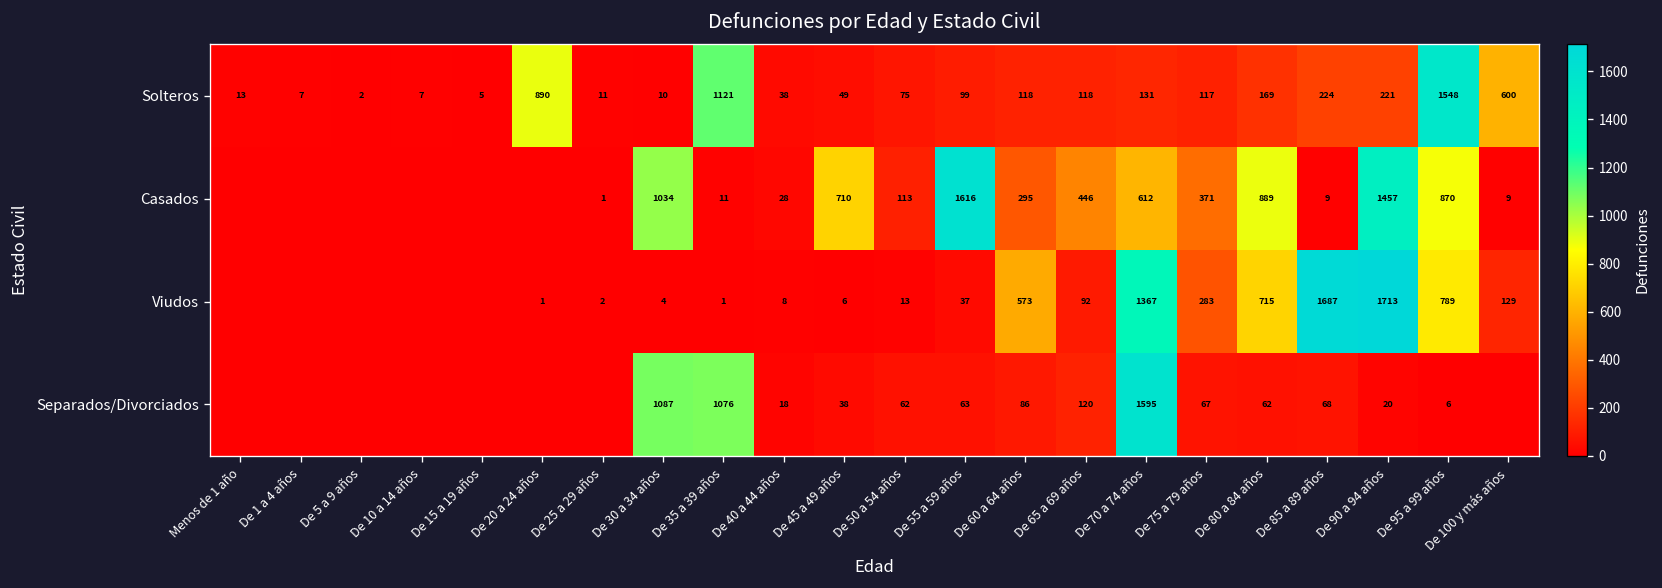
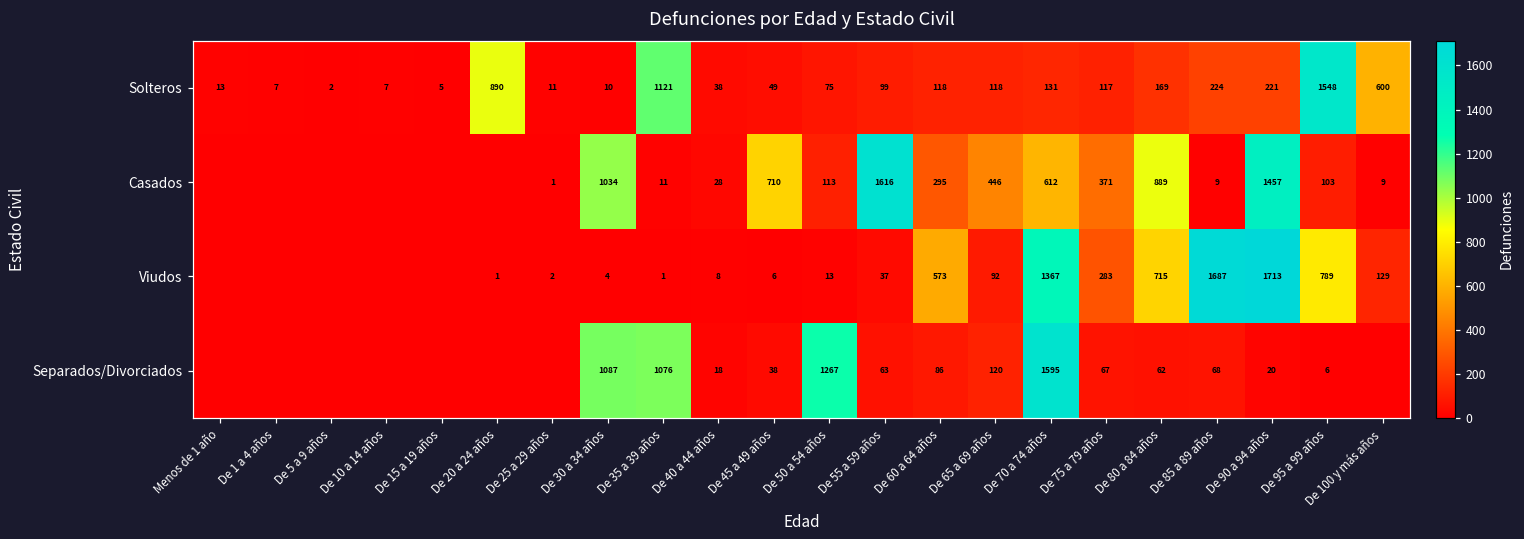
  {
    "Solteros": {
      "Menos de 1 año": 13,
      "De 1 a 4 años": 7,
      "De 5 a 9 años": 2,
      "De 10 a 14 años": 7,
      "De 15 a 19 años": 5,
      "De 20 a 24 años": 890,
      "De 25 a 29 años": 11,
      "De 30 a 34 años": 10,
      "De 35 a 39 años": 1121,
      "De 40 a 44 años": 38,
      "De 45 a 49 años": 49,
      "De 50 a 54 años": 75,
      "De 55 a 59 años": 99,
      "De 60 a 64 años": 118,
      "De 65 a 69 años": 118,
      "De 70 a 74 años": 131,
      "De 75 a 79 años": 117,
      "De 80 a 84 años": 169,
      "De 85 a 89 años": 224,
      "De 90 a 94 años": 221,
      "De 95 a 99 años": 1548,
      "De 100 y más años": 600
    },
    "Casados": {
      "De 25 a 29 años": 1,
      "De 30 a 34 años": 1034,
      "De 35 a 39 años": 11,
      "De 40 a 44 años": 28,
      "De 45 a 49 años": 710,
      "De 50 a 54 años": 113,
      "De 55 a 59 años": 1616,
      "De 60 a 64 años": 295,
      "De 65 a 69 años": 446,
      "De 70 a 74 años": 612,
      "De 75 a 79 años": 371,
      "De 80 a 84 años": 889,
      "De 85 a 89 años": 9,
      "De 90 a 94 años": 1457,
-     "De 95 a 99 años": 870,
+     "De 95 a 99 años": 103,
      "De 100 y más años": 9
    },
    "Viudos": {
      "De 20 a 24 años": 1,
      "De 25 a 29 años": 2,
      "De 30 a 34 años": 4,
      "De 35 a 39 años": 1,
      "De 40 a 44 años": 8,
      "De 45 a 49 años": 6,
      "De 50 a 54 años": 13,
      "De 55 a 59 años": 37,
      "De 60 a 64 años": 573,
      "De 65 a 69 años": 92,
      "De 70 a 74 años": 1367,
      "De 75 a 79 años": 283,
      "De 80 a 84 años": 715,
      "De 85 a 89 años": 1687,
      "De 90 a 94 años": 1713,
      "De 95 a 99 años": 789,
      "De 100 y más años": 129
    },
    "Separados/Divorciados": {
      "De 30 a 34 años": 1087,
      "De 35 a 39 años": 1076,
      "De 40 a 44 años": 18,
      "De 45 a 49 años": 38,
-     "De 50 a 54 años": 62,
+     "De 50 a 54 años": 1267,
      "De 55 a 59 años": 63,
      "De 60 a 64 años": 86,
      "De 65 a 69 años": 120,
      "De 70 a 74 años": 1595,
      "De 75 a 79 años": 67,
      "De 80 a 84 años": 62,
      "De 85 a 89 años": 68,
      "De 90 a 94 años": 20,
      "De 95 a 99 años": 6
    }
  }
